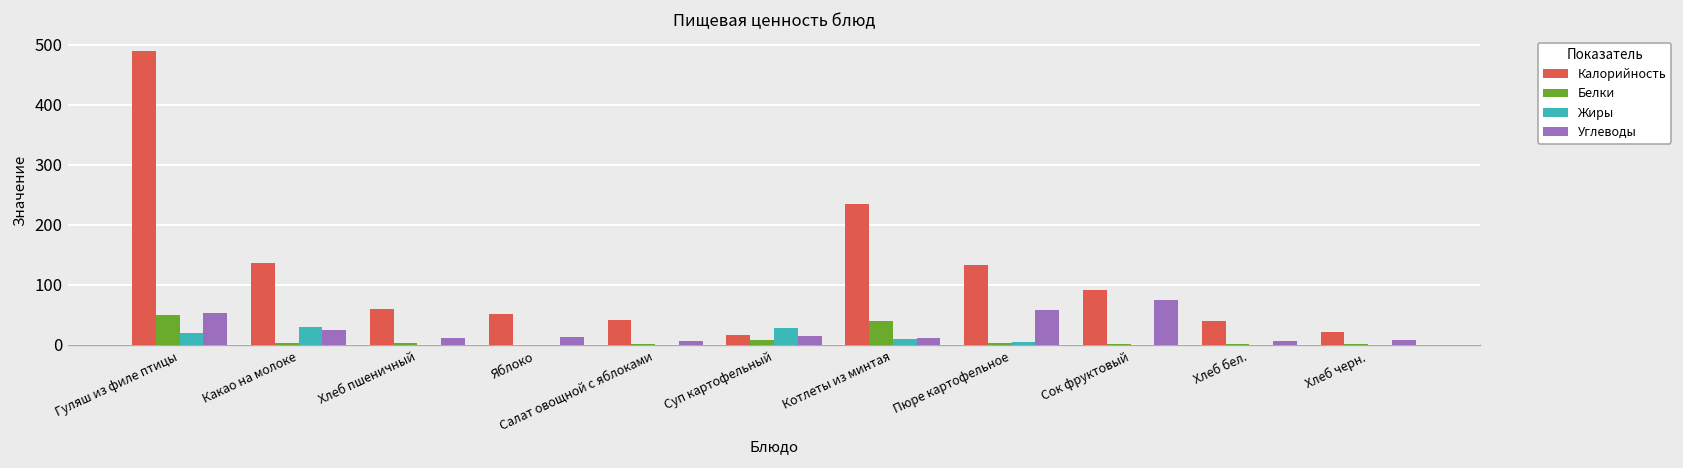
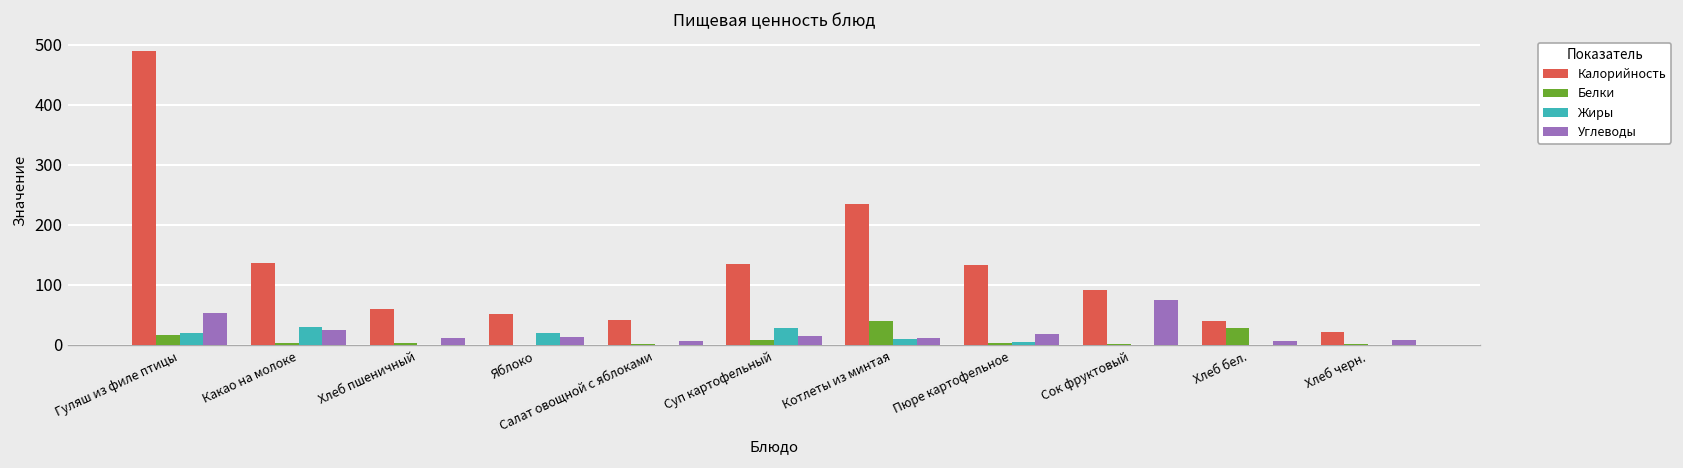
  {
    "Калорийность": {
      "Гуляш из филе птицы": 490,
      "Какао на молоке": 140,
      "Хлеб пшеничный": 60,
      "Яблоко": 50,
      "Салат овощной с яблоками": 40,
-     "Суп картофельный": 20,
+     "Суп картофельный": 140,
      "Котлеты из минтая": 230,
      "Пюре картофельное": 130,
      "Сок фруктовый": 90,
      "Хлеб бел.": 40,
      "Хлеб черн.": 20
    },
    "Белки": {
-     "Гуляш из филе птицы": 50,
+     "Гуляш из филе птицы": 20,
      "Яблоко": 0,
      "Суп картофельный": 10,
      "Котлеты из минтая": 40,
-     "Хлеб бел.": 0
+     "Хлеб бел.": 30
    },
    "Жиры": {
      "Гуляш из филе птицы": 20,
      "Какао на молоке": 30,
      "Хлеб пшеничный": 0,
-     "Яблоко": 0,
+     "Яблоко": 20,
      "Салат овощной с яблоками": 0,
      "Суп картофельный": 30,
      "Котлеты из минтая": 10,
      "Пюре картофельное": 10,
      "Сок фруктовый": 0,
      "Хлеб бел.": 0,
      "Хлеб черн.": 0
    },
    "Углеводы": {
      "Гуляш из филе птицы": 50,
      "Какао на молоке": 20,
      "Хлеб пшеничный": 10,
      "Яблоко": 10,
      "Салат овощной с яблоками": 10,
      "Суп картофельный": 20,
      "Котлеты из минтая": 10,
-     "Пюре картофельное": 60,
+     "Пюре картофельное": 20,
      "Сок фруктовый": 70,
      "Хлеб бел.": 10,
      "Хлеб черн.": 10
    }
  }
